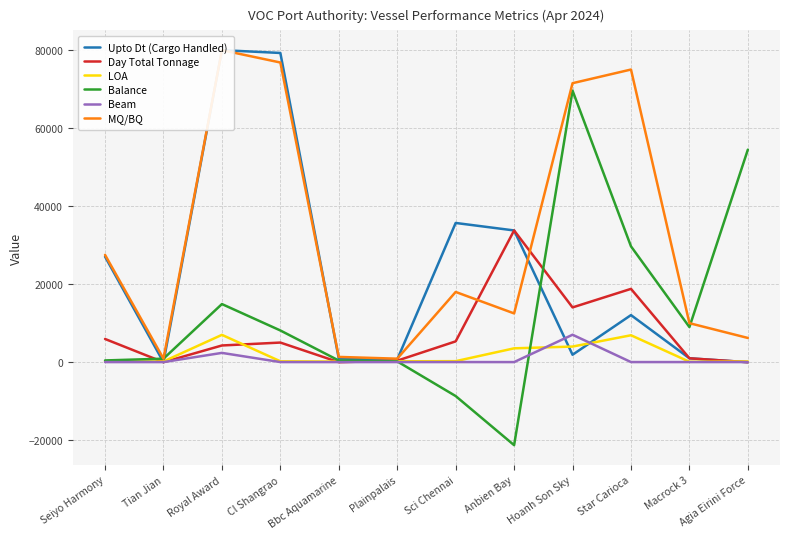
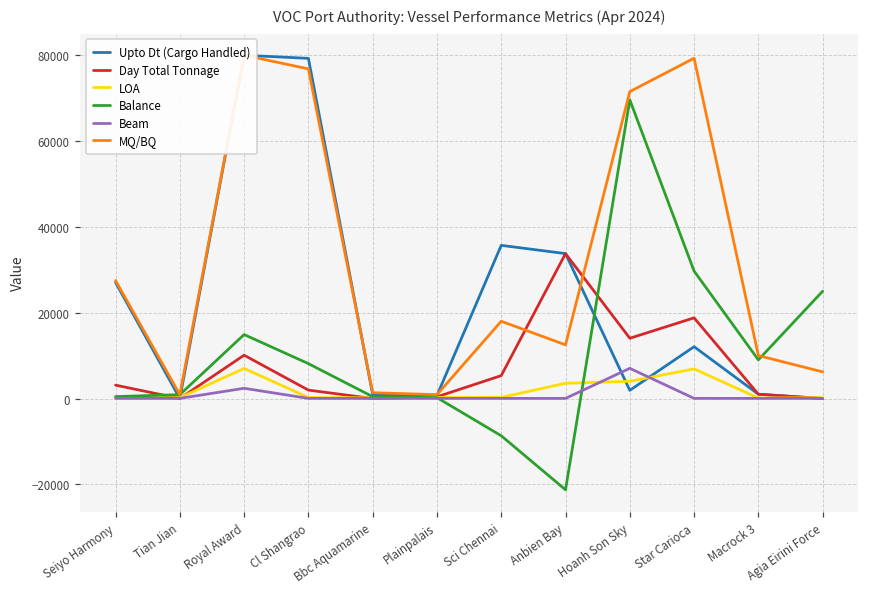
  {
    "Upto Dt (Cargo Handled)": {
      "Cl Shangrao": 79000,
      "Sci Chennai": 36000,
      "Hoanh Son Sky": 2000,
      "Star Carioca": 12000
    },
    "Day Total Tonnage": {
-     "Seiyo Harmony": 6000,
-     "Royal Award": 4000,
-     "Cl Shangrao": 5000,
+     "Seiyo Harmony": 3000,
+     "Royal Award": 10000,
+     "Cl Shangrao": 2000,
      "Sci Chennai": 5000,
      "Hoanh Son Sky": 14000,
      "Star Carioca": 19000
    },
    "LOA": {
      "Royal Award": 7000,
      "Anbien Bay": 4000,
      "Hoanh Son Sky": 4000,
      "Star Carioca": 7000
    },
    "Balance": {
      "Royal Award": 15000,
      "Cl Shangrao": 8000,
      "Sci Chennai": -9000,
      "Anbien Bay": -21000,
      "Hoanh Son Sky": 70000,
      "Star Carioca": 30000,
      "Macrock 3": 9000,
-     "Agia Eirini Force": 54000
+     "Agia Eirini Force": 25000
    },
    "Beam": {
      "Royal Award": 2000,
      "Anbien Bay": 0,
      "Hoanh Son Sky": 7000,
      "Star Carioca": 0
    },
    "MQ/BQ": {
      "Cl Shangrao": 77000,
      "Sci Chennai": 18000,
      "Anbien Bay": 13000,
      "Hoanh Son Sky": 72000,
-     "Star Carioca": 75000,
+     "Star Carioca": 79000,
      "Macrock 3": 10000,
      "Agia Eirini Force": 6000
    }
  }
